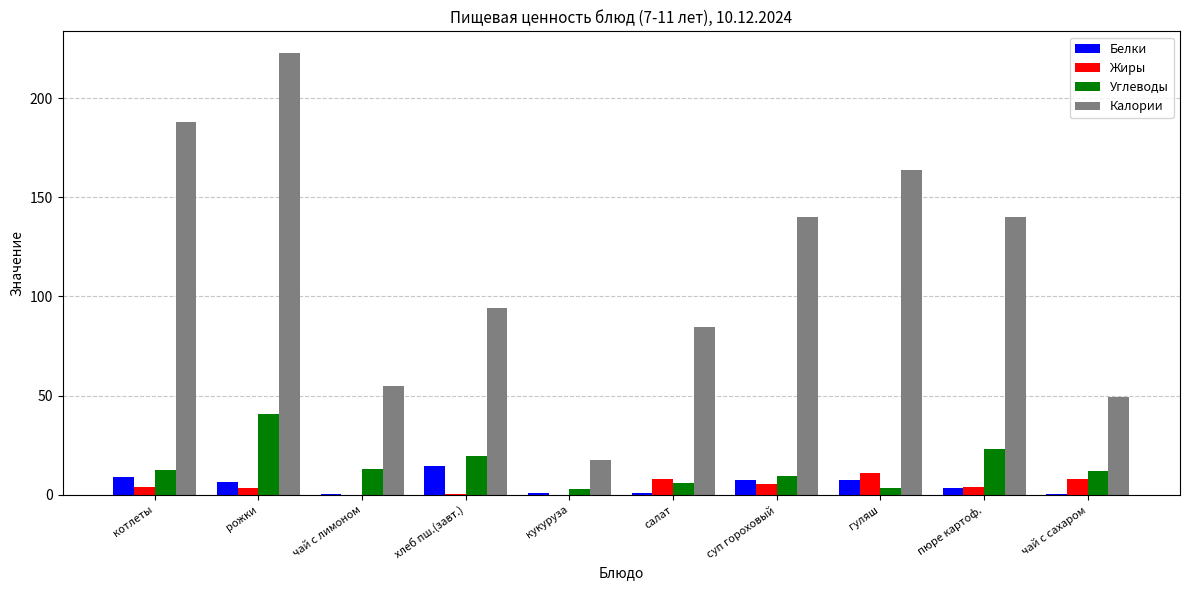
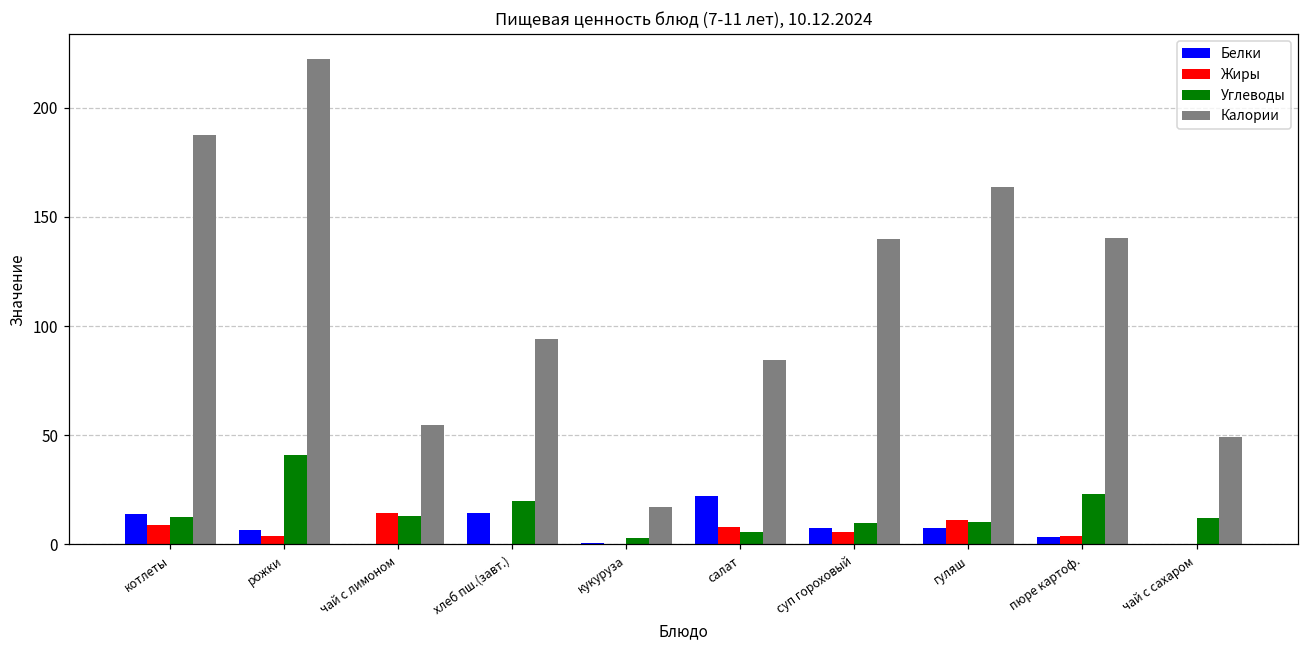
  {
    "Белки": {
-     "котлеты": 9,
+     "котлеты": 14,
      "рожки": 6,
      "хлеб пш.(завт.)": 15,
-     "салат": 1,
+     "салат": 22,
      "суп гороховый": 8,
      "гуляш": 7,
      "пюре картоф.": 3
    },
    "Жиры": {
-     "котлеты": 4,
+     "котлеты": 9,
      "рожки": 4,
-     "чай с лимоном": 0,
+     "чай с лимоном": 14,
      "салат": 8,
      "суп гороховый": 6,
      "гуляш": 11,
      "пюре картоф.": 4,
-     "чай с сахаром": 8
+     "чай с сахаром": 0
    },
    "Углеводы": {
      "котлеты": 13,
      "рожки": 41,
      "чай с лимоном": 13,
      "хлеб пш.(завт.)": 20,
      "кукуруза": 3,
      "салат": 6,
      "суп гороховый": 10,
-     "гуляш": 3,
+     "гуляш": 10,
      "пюре картоф.": 23,
      "чай с сахаром": 12
    },
    "Калории": {
      "котлеты": 188,
      "рожки": 222,
      "чай с лимоном": 55,
      "хлеб пш.(завт.)": 94,
      "кукуруза": 17,
      "салат": 84,
      "суп гороховый": 140,
      "гуляш": 164,
      "пюре картоф.": 140,
      "чай с сахаром": 49
    }
  }
